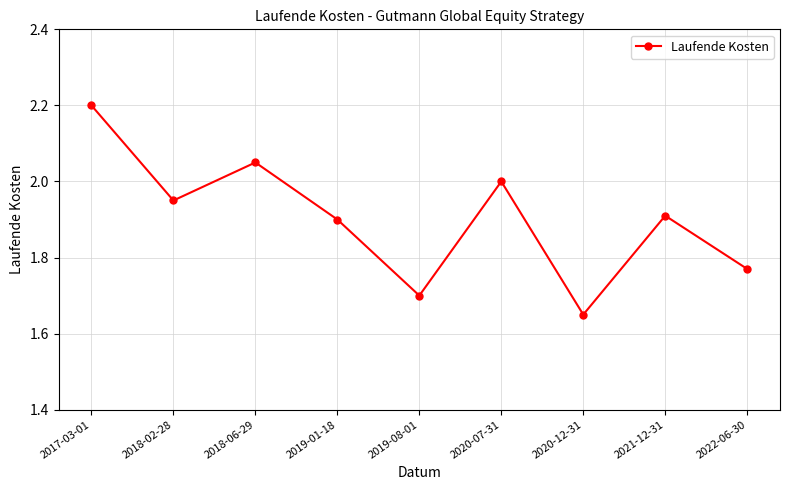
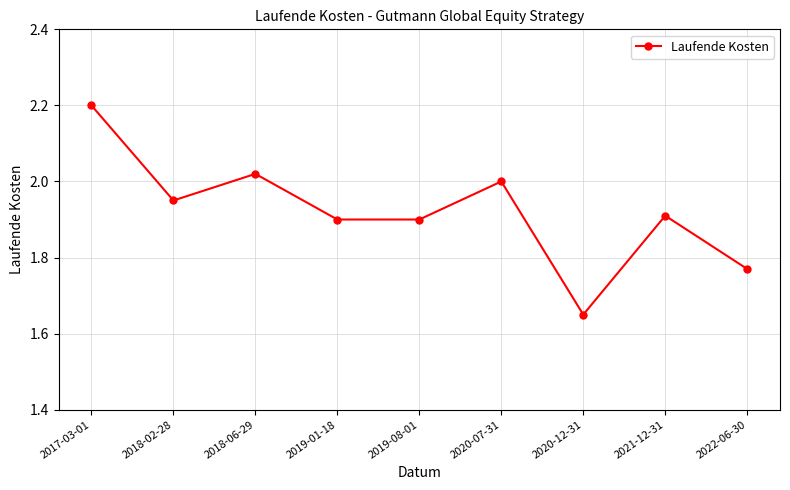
  {
    "2017-03-01": 2.20,
    "2018-02-28": 1.95,
-   "2018-06-29": 2.05,
+   "2018-06-29": 2.02,
    "2019-01-18": 1.90,
-   "2019-08-01": 1.7,
+   "2019-08-01": 1.9,
    "2020-07-31": 2.00,
    "2020-12-31": 1.65,
    "2021-12-31": 1.91,
    "2022-06-30": 1.77
  }
